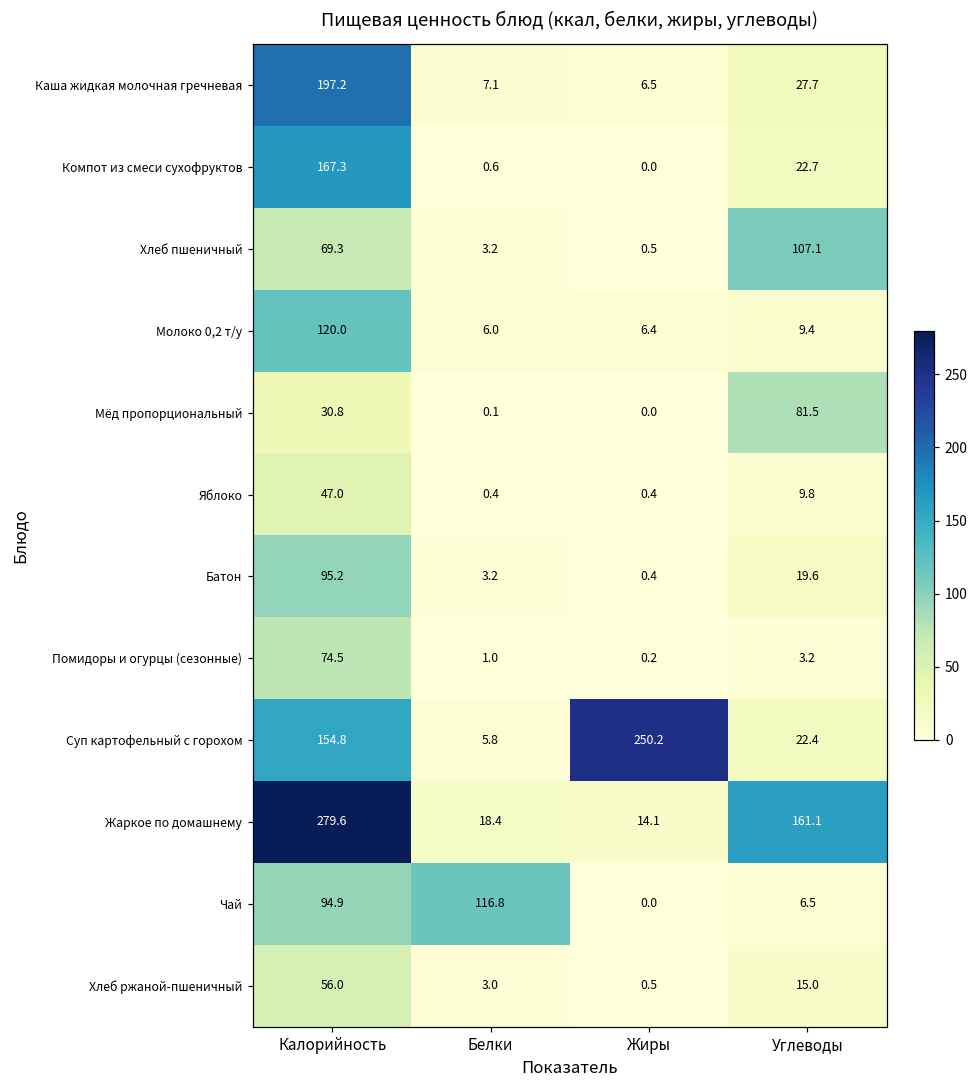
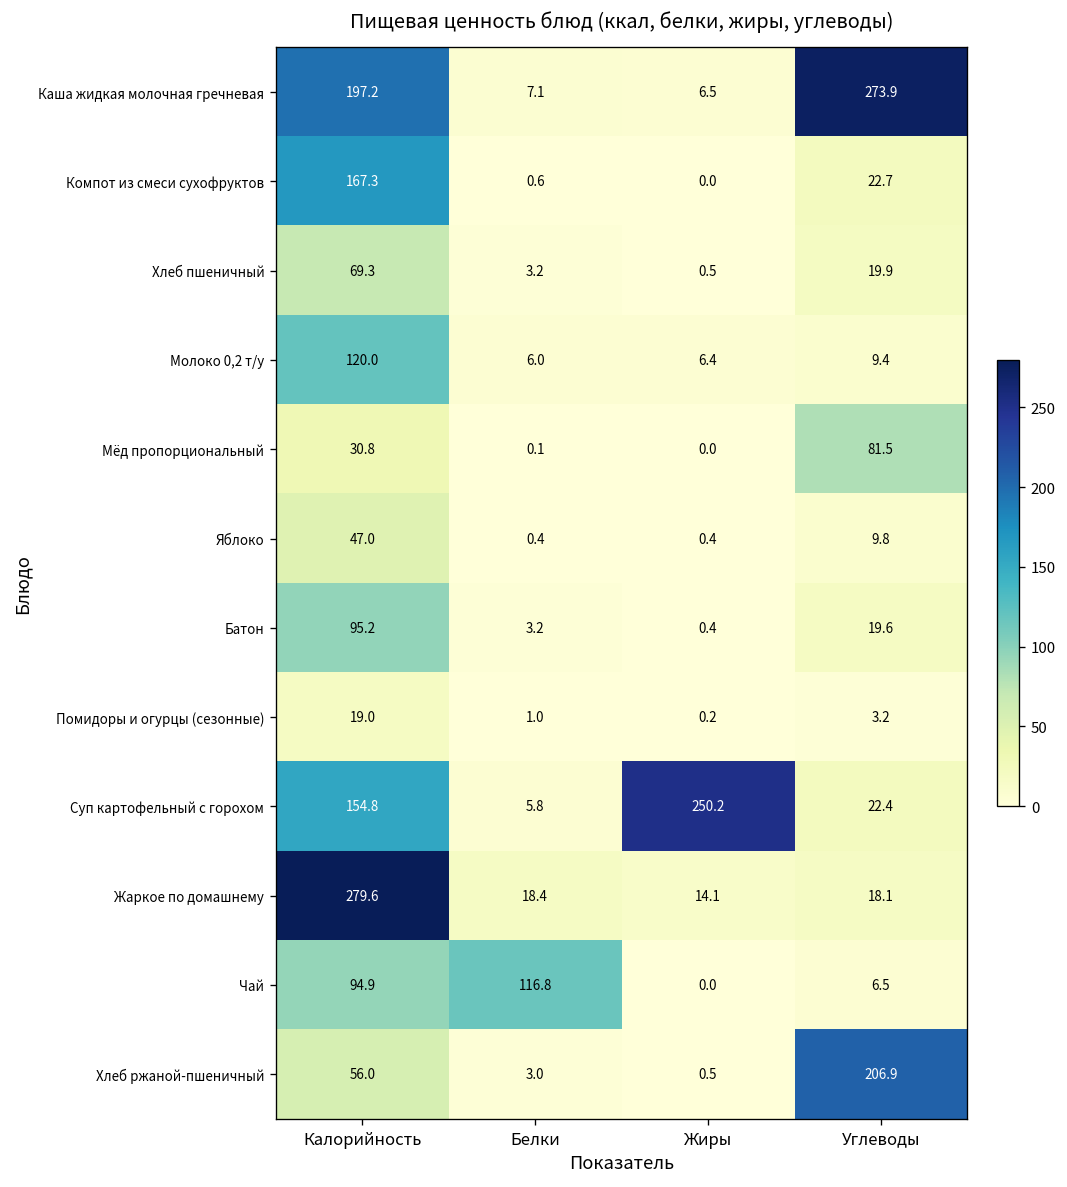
  {
    "Каша жидкая молочная гречневая": {
      "Калорийность": 197.2,
      "Белки": 7.1,
      "Жиры": 6.5,
-     "Углеводы": 27.7
+     "Углеводы": 273.9
    },
    "Компот из смеси сухофруктов": {
      "Калорийность": 167.3,
      "Белки": 0.6,
      "Жиры": 0.0,
      "Углеводы": 22.7
    },
    "Хлеб пшеничный": {
      "Калорийность": 69.3,
      "Белки": 3.2,
      "Жиры": 0.5,
-     "Углеводы": 107.1
+     "Углеводы": 19.9
    },
    "Молоко 0,2 т/у": {
      "Калорийность": 120.0,
      "Белки": 6.0,
      "Жиры": 6.4,
      "Углеводы": 9.4
    },
    "Мёд пропорциональный": {
      "Калорийность": 30.8,
      "Белки": 0.1,
      "Жиры": 0.0,
      "Углеводы": 81.5
    },
    "Яблоко": {
      "Калорийность": 47.0,
      "Белки": 0.4,
      "Жиры": 0.4,
      "Углеводы": 9.8
    },
    "Батон": {
      "Калорийность": 95.2,
      "Белки": 3.2,
      "Жиры": 0.4,
      "Углеводы": 19.6
    },
    "Помидоры и огурцы (сезонные)": {
-     "Калорийность": 74.5,
+     "Калорийность": 19.0,
      "Белки": 1.0,
      "Жиры": 0.2,
      "Углеводы": 3.2
    },
    "Суп картофельный с горохом": {
      "Калорийность": 154.8,
      "Белки": 5.8,
      "Жиры": 250.2,
      "Углеводы": 22.4
    },
    "Жаркое по домашнему": {
      "Калорийность": 279.6,
      "Белки": 18.4,
      "Жиры": 14.1,
-     "Углеводы": 161.1
+     "Углеводы": 18.1
    },
    "Чай": {
      "Калорийность": 94.9,
      "Белки": 116.8,
      "Жиры": 0.0,
      "Углеводы": 6.5
    },
    "Хлеб ржаной-пшеничный": {
      "Калорийность": 56.0,
      "Белки": 3.0,
      "Жиры": 0.5,
-     "Углеводы": 15.0
+     "Углеводы": 206.9
    }
  }
